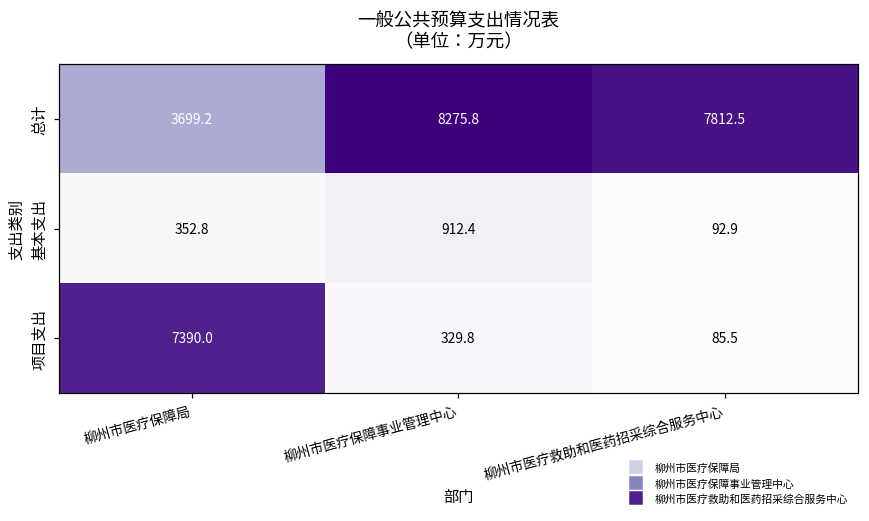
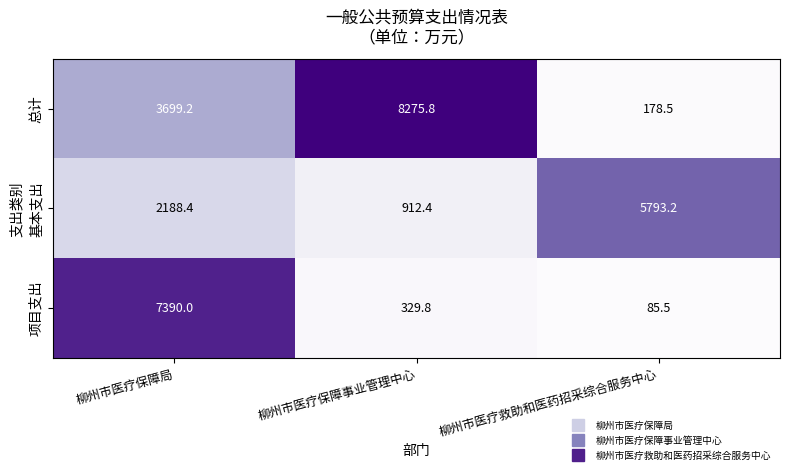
  {
    "总计": {
      "柳州市医疗保障局": 3699.2,
      "柳州市医疗保障事业管理中心": 8275.8,
-     "柳州市医疗救助和医药招采综合服务中心": 7812.5
+     "柳州市医疗救助和医药招采综合服务中心": 178.5
    },
    "基本支出": {
-     "柳州市医疗保障局": 352.8,
+     "柳州市医疗保障局": 2188.4,
      "柳州市医疗保障事业管理中心": 912.4,
-     "柳州市医疗救助和医药招采综合服务中心": 92.9
+     "柳州市医疗救助和医药招采综合服务中心": 5793.2
    },
    "项目支出": {
      "柳州市医疗保障局": 7390.0,
      "柳州市医疗保障事业管理中心": 329.8,
      "柳州市医疗救助和医药招采综合服务中心": 85.5
    }
  }
